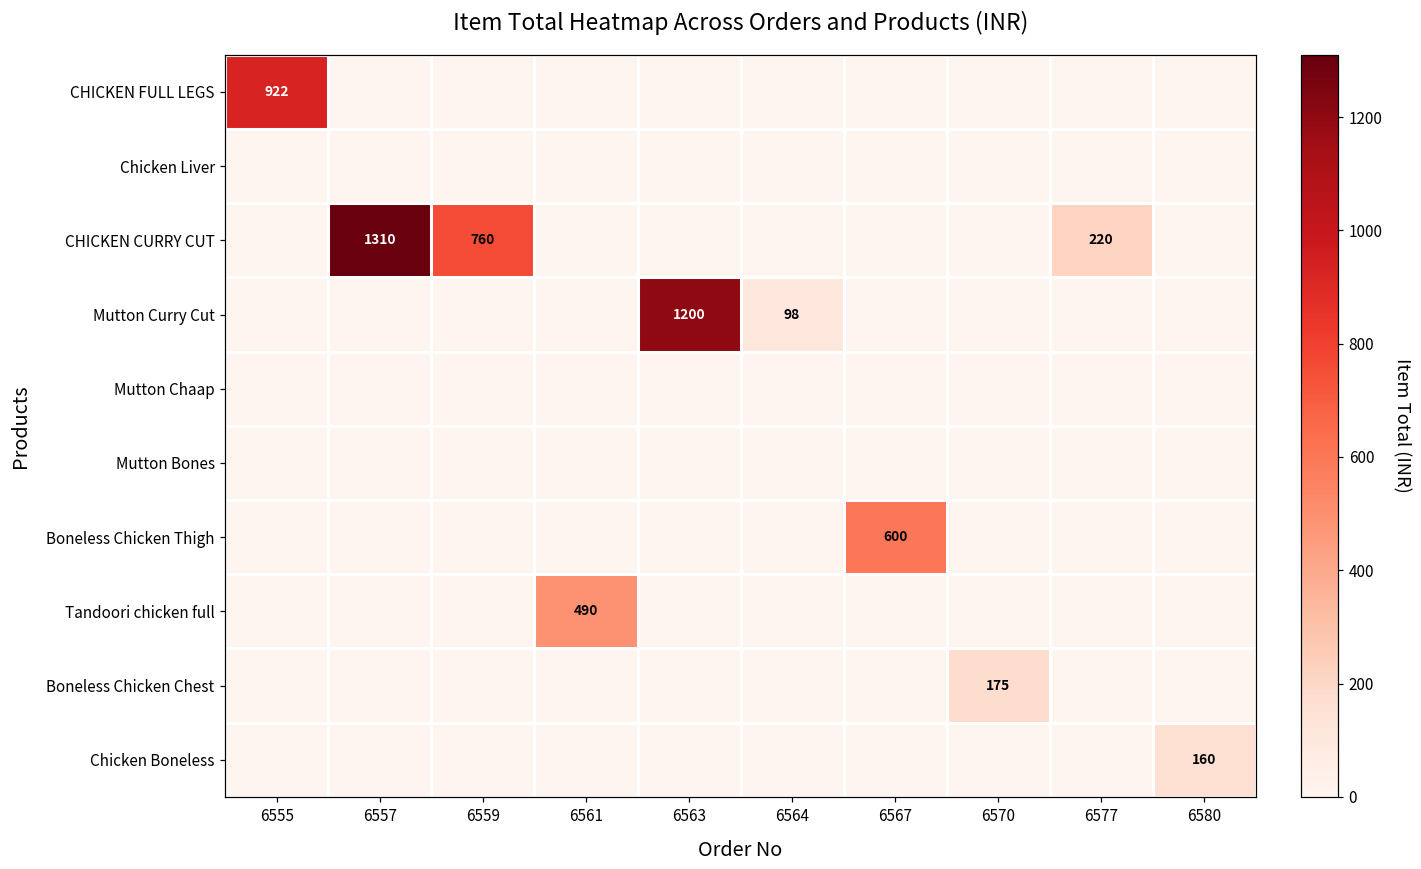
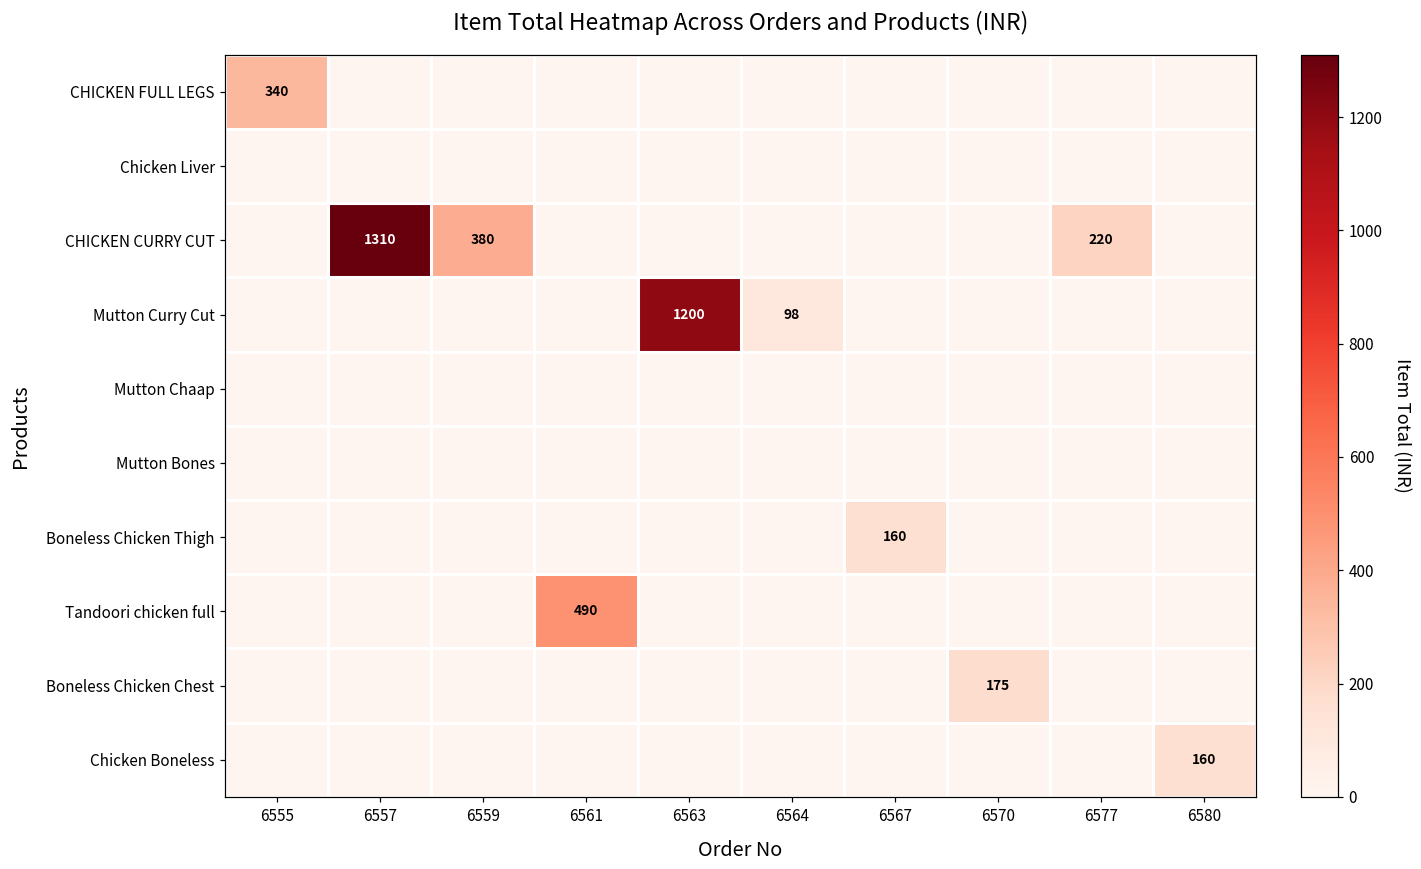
  {
    "CHICKEN FULL LEGS": {
-     "6555": 922
+     "6555": 340
    },
    "CHICKEN CURRY CUT": {
      "6557": 1310,
-     "6559": 760,
+     "6559": 380,
      "6577": 220
    },
    "Mutton Curry Cut": {
      "6563": 1200,
      "6564": 98
    },
    "Boneless Chicken Thigh": {
-     "6567": 600
+     "6567": 160
    },
    "Tandoori chicken full": {
      "6561": 490
    },
    "Boneless Chicken Chest": {
      "6570": 175
    },
    "Chicken Boneless": {
      "6580": 160
    }
  }
